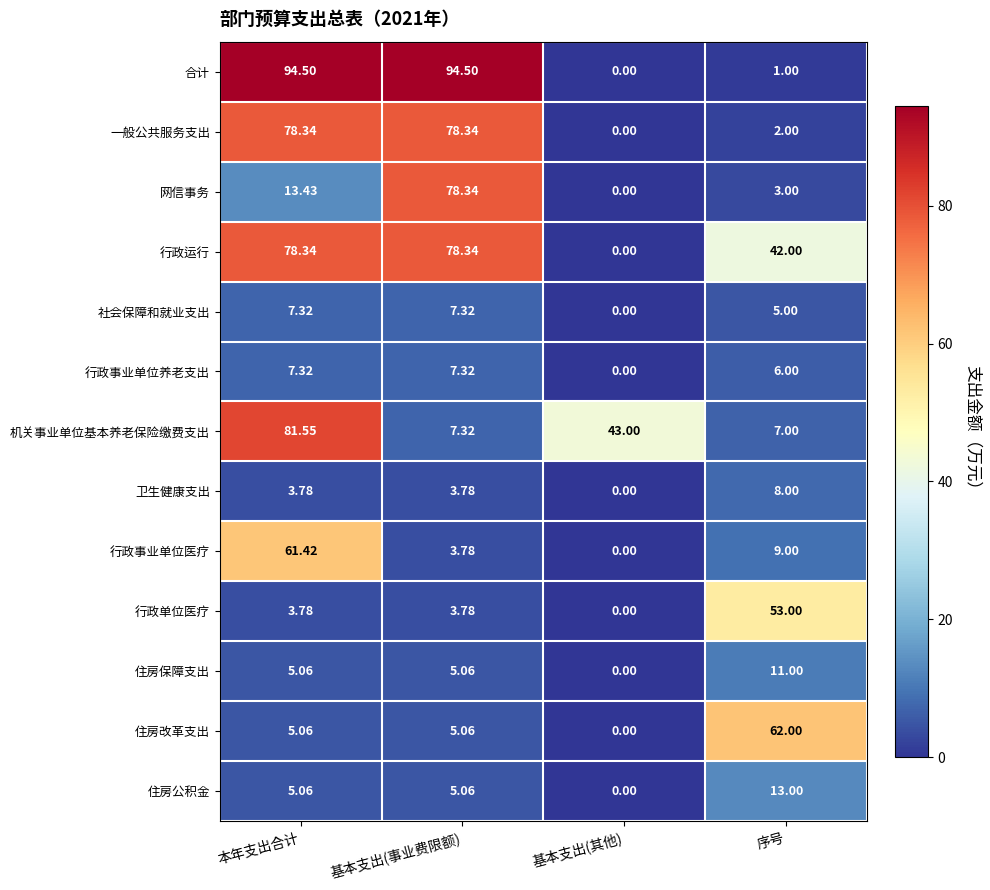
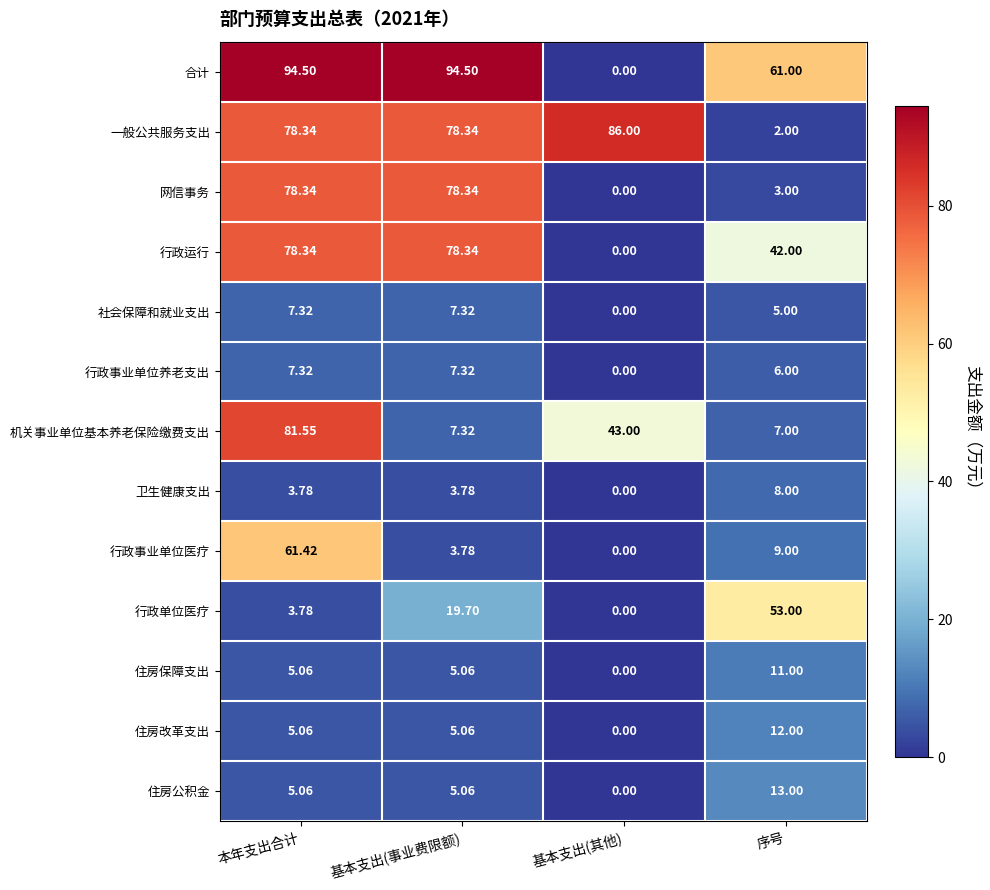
  {
    "合计": {
      "本年支出合计": 94.50,
      "基本支出(事业费限额)": 94.50,
      "基本支出(其他)": 0.00,
-     "序号": 1.00
+     "序号": 61.00
    },
    "一般公共服务支出": {
      "本年支出合计": 78.34,
      "基本支出(事业费限额)": 78.34,
-     "基本支出(其他)": 0.00,
+     "基本支出(其他)": 86.00,
      "序号": 2.00
    },
    "网信事务": {
-     "本年支出合计": 13.43,
+     "本年支出合计": 78.34,
      "基本支出(事业费限额)": 78.34,
      "基本支出(其他)": 0.00,
      "序号": 3.00
    },
    "行政运行": {
      "本年支出合计": 78.34,
      "基本支出(事业费限额)": 78.34,
      "基本支出(其他)": 0.00,
      "序号": 42.00
    },
    "社会保障和就业支出": {
      "本年支出合计": 7.32,
      "基本支出(事业费限额)": 7.32,
      "基本支出(其他)": 0.00,
      "序号": 5.00
    },
    "行政事业单位养老支出": {
      "本年支出合计": 7.32,
      "基本支出(事业费限额)": 7.32,
      "基本支出(其他)": 0.00,
      "序号": 6.00
    },
    "机关事业单位基本养老保险缴费支出": {
      "本年支出合计": 81.55,
      "基本支出(事业费限额)": 7.32,
      "基本支出(其他)": 43.00,
      "序号": 7.00
    },
    "卫生健康支出": {
      "本年支出合计": 3.78,
      "基本支出(事业费限额)": 3.78,
      "基本支出(其他)": 0.00,
      "序号": 8.00
    },
    "行政事业单位医疗": {
      "本年支出合计": 61.42,
      "基本支出(事业费限额)": 3.78,
      "基本支出(其他)": 0.00,
      "序号": 9.00
    },
    "行政单位医疗": {
      "本年支出合计": 3.78,
-     "基本支出(事业费限额)": 3.78,
+     "基本支出(事业费限额)": 19.70,
      "基本支出(其他)": 0.00,
      "序号": 53.00
    },
    "住房保障支出": {
      "本年支出合计": 5.06,
      "基本支出(事业费限额)": 5.06,
      "基本支出(其他)": 0.00,
      "序号": 11.00
    },
    "住房改革支出": {
      "本年支出合计": 5.06,
      "基本支出(事业费限额)": 5.06,
      "基本支出(其他)": 0.00,
-     "序号": 62.00
+     "序号": 12.00
    },
    "住房公积金": {
      "本年支出合计": 5.06,
      "基本支出(事业费限额)": 5.06,
      "基本支出(其他)": 0.00,
      "序号": 13.00
    }
  }
